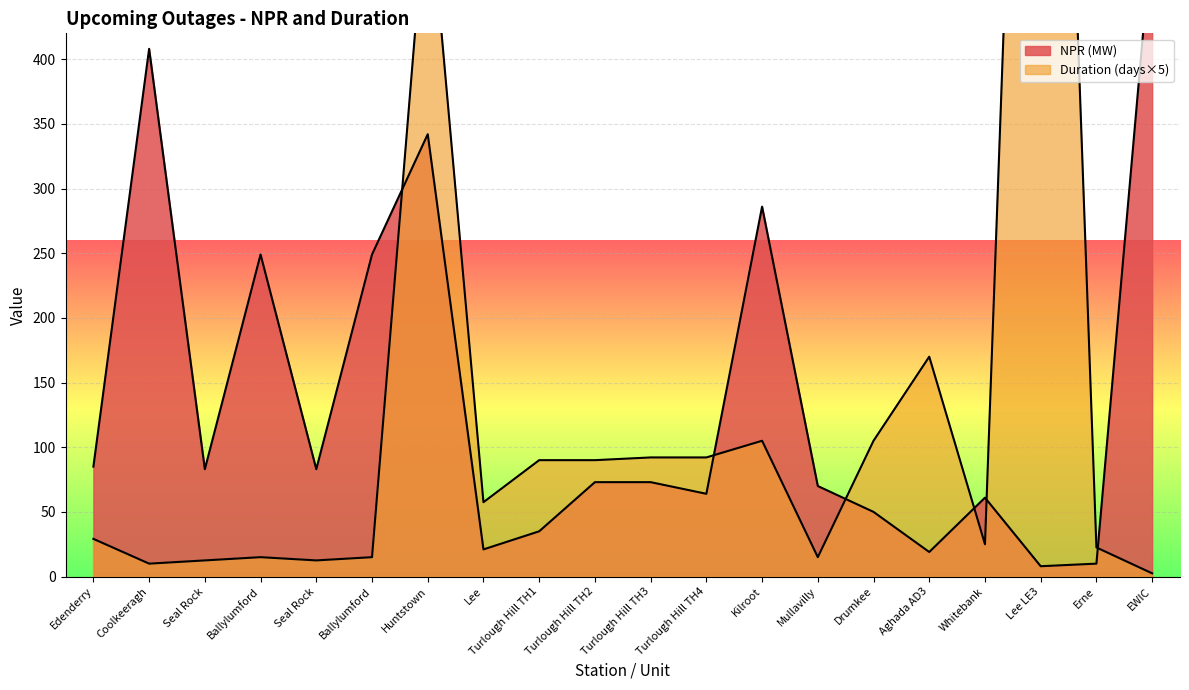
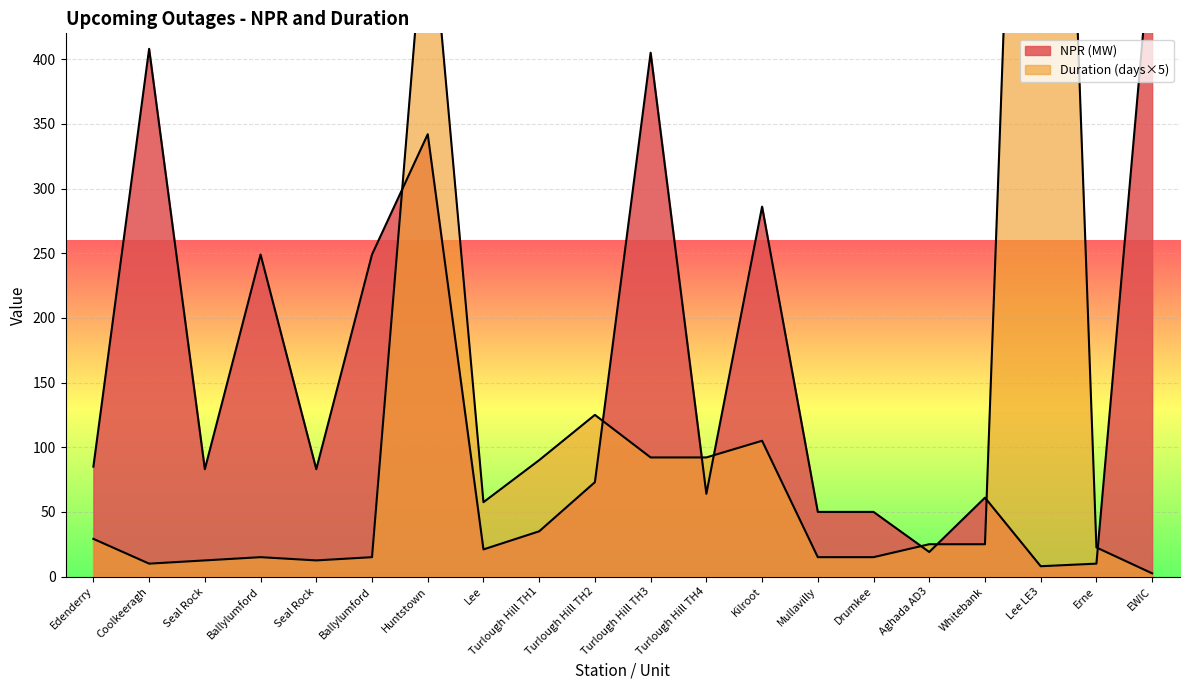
  {
    "NPR (MW)": {
      "Edenderry": 85,
      "Coolkeeragh": 408,
      "Huntstown": 342,
      "Lee": 21,
      "Turlough Hill TH1": 35,
      "Turlough Hill TH2": 73,
-     "Turlough Hill TH3": 73,
+     "Turlough Hill TH3": 405,
      "Turlough Hill TH4": 64,
      "Kilroot": 286,
-     "Mullavilly": 70,
+     "Mullavilly": 50,
      "Drumkee": 50,
      "Aghada AD3": 19,
      "Whitebank": 61,
      "Lee LE3": 8,
      "Erne": 10
    },
    "Duration (days×5)": {
      "Edenderry": 29,
      "Coolkeeragh": 10,
      "Lee": 58,
      "Turlough Hill TH1": 90,
-     "Turlough Hill TH2": 90,
+     "Turlough Hill TH2": 125,
      "Turlough Hill TH3": 92,
      "Turlough Hill TH4": 92,
      "Kilroot": 105,
      "Mullavilly": 15,
-     "Drumkee": 105,
-     "Aghada AD3": 170,
+     "Drumkee": 15,
+     "Aghada AD3": 25,
      "Whitebank": 25,
      "Erne": 23,
      "EWIC": 3
    }
  }
